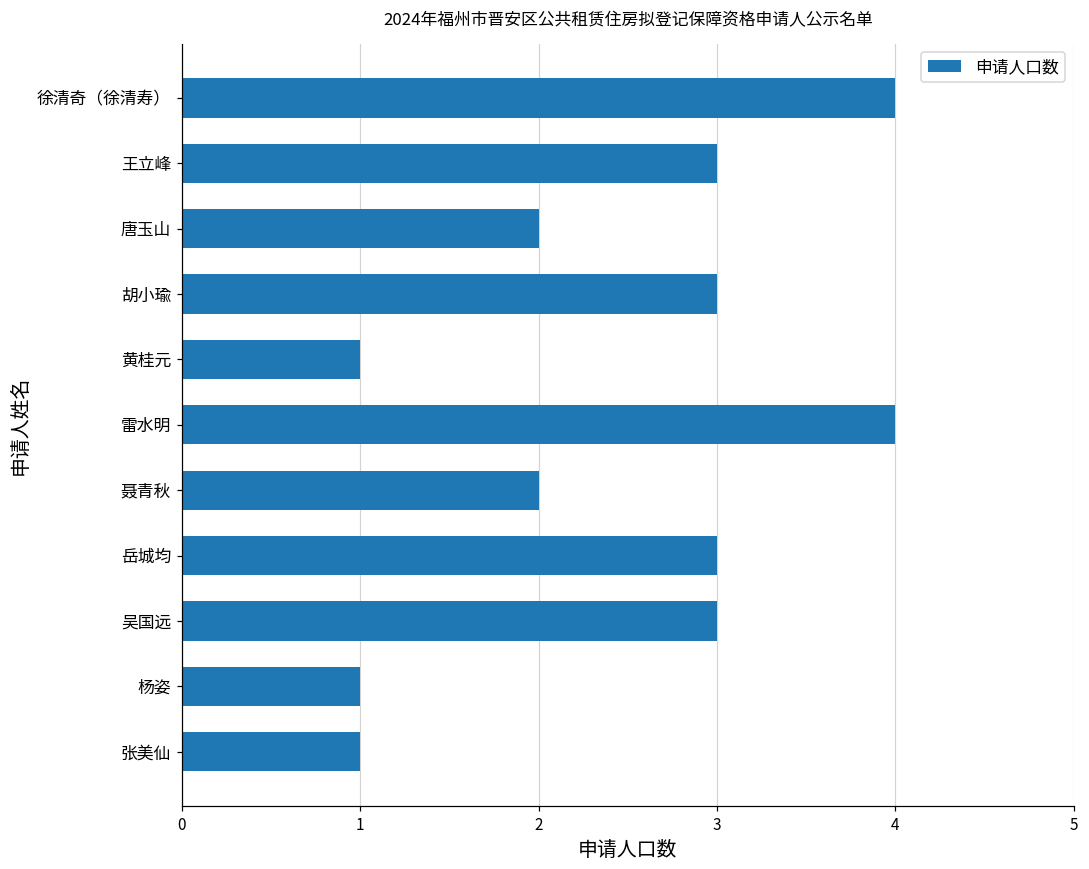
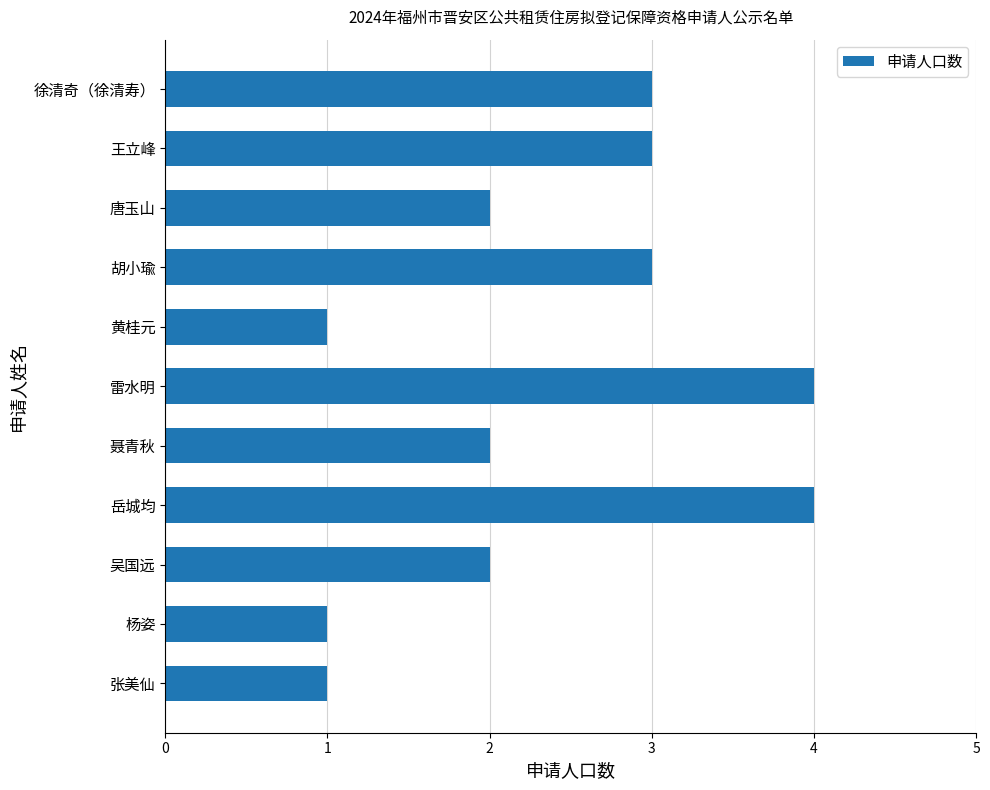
  {
-   "徐清奇（徐清寿）": 4,
+   "徐清奇（徐清寿）": 3,
    "王立峰": 3,
    "唐玉山": 2,
    "胡小瑜": 3,
    "黄桂元": 1,
    "雷水明": 4,
    "聂青秋": 2,
-   "岳城均": 3,
-   "吴国远": 3,
+   "岳城均": 4,
+   "吴国远": 2,
    "杨姿": 1,
    "张美仙": 1
  }
